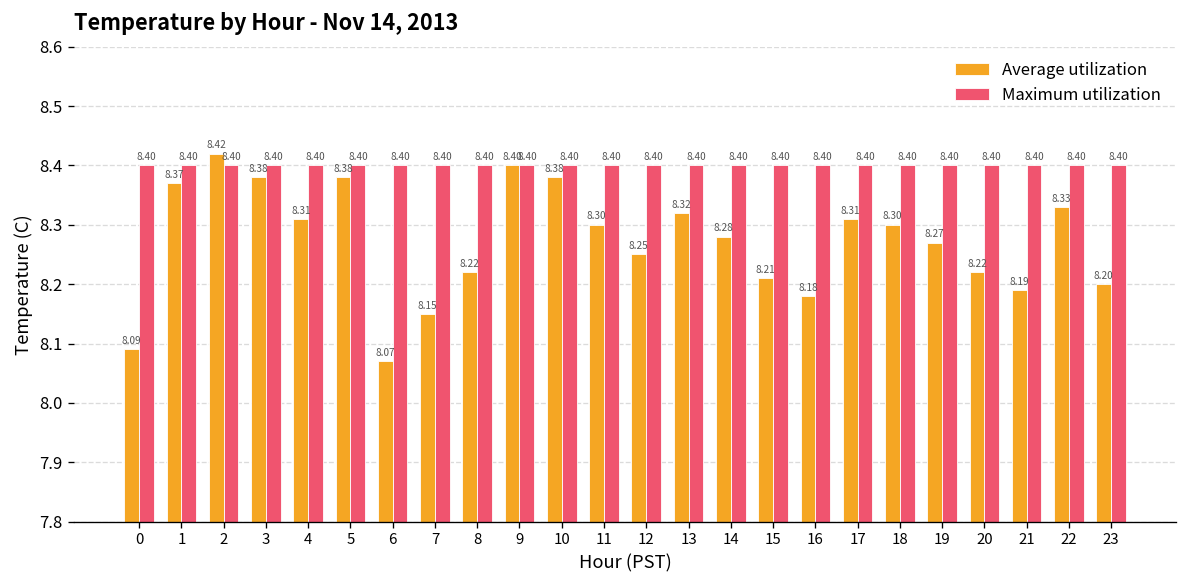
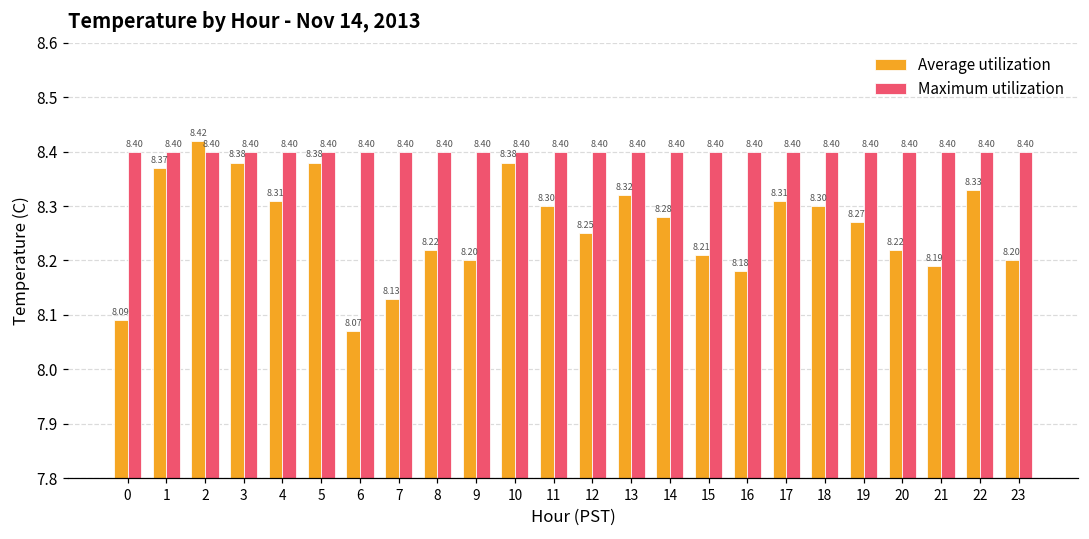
  {
    "Average utilization": {
      "0": 8.09,
      "1": 8.37,
      "2": 8.42,
      "3": 8.38,
      "4": 8.31,
      "5": 8.38,
      "6": 8.07,
-     "7": 8.15,
+     "7": 8.13,
      "8": 8.22,
-     "9": 8.40,
+     "9": 8.20,
      "10": 8.38,
      "11": 8.30,
      "12": 8.25,
      "13": 8.32,
      "14": 8.28,
      "15": 8.21,
      "16": 8.18,
      "17": 8.31,
      "18": 8.30,
      "19": 8.27,
      "20": 8.22,
      "21": 8.19,
      "22": 8.33,
      "23": 8.20
    },
    "Maximum utilization": {
      "0": 8.40,
      "1": 8.40,
      "2": 8.40,
      "3": 8.40,
      "4": 8.40,
      "5": 8.40,
      "6": 8.40,
      "7": 8.40,
      "8": 8.40,
      "10": 8.40,
      "11": 8.40,
      "12": 8.40,
      "13": 8.40,
      "14": 8.40,
      "15": 8.40,
      "16": 8.40,
      "17": 8.40,
      "18": 8.40,
      "19": 8.40,
      "20": 8.40,
      "21": 8.40,
      "22": 8.40,
      "23": 8.40
    }
  }
